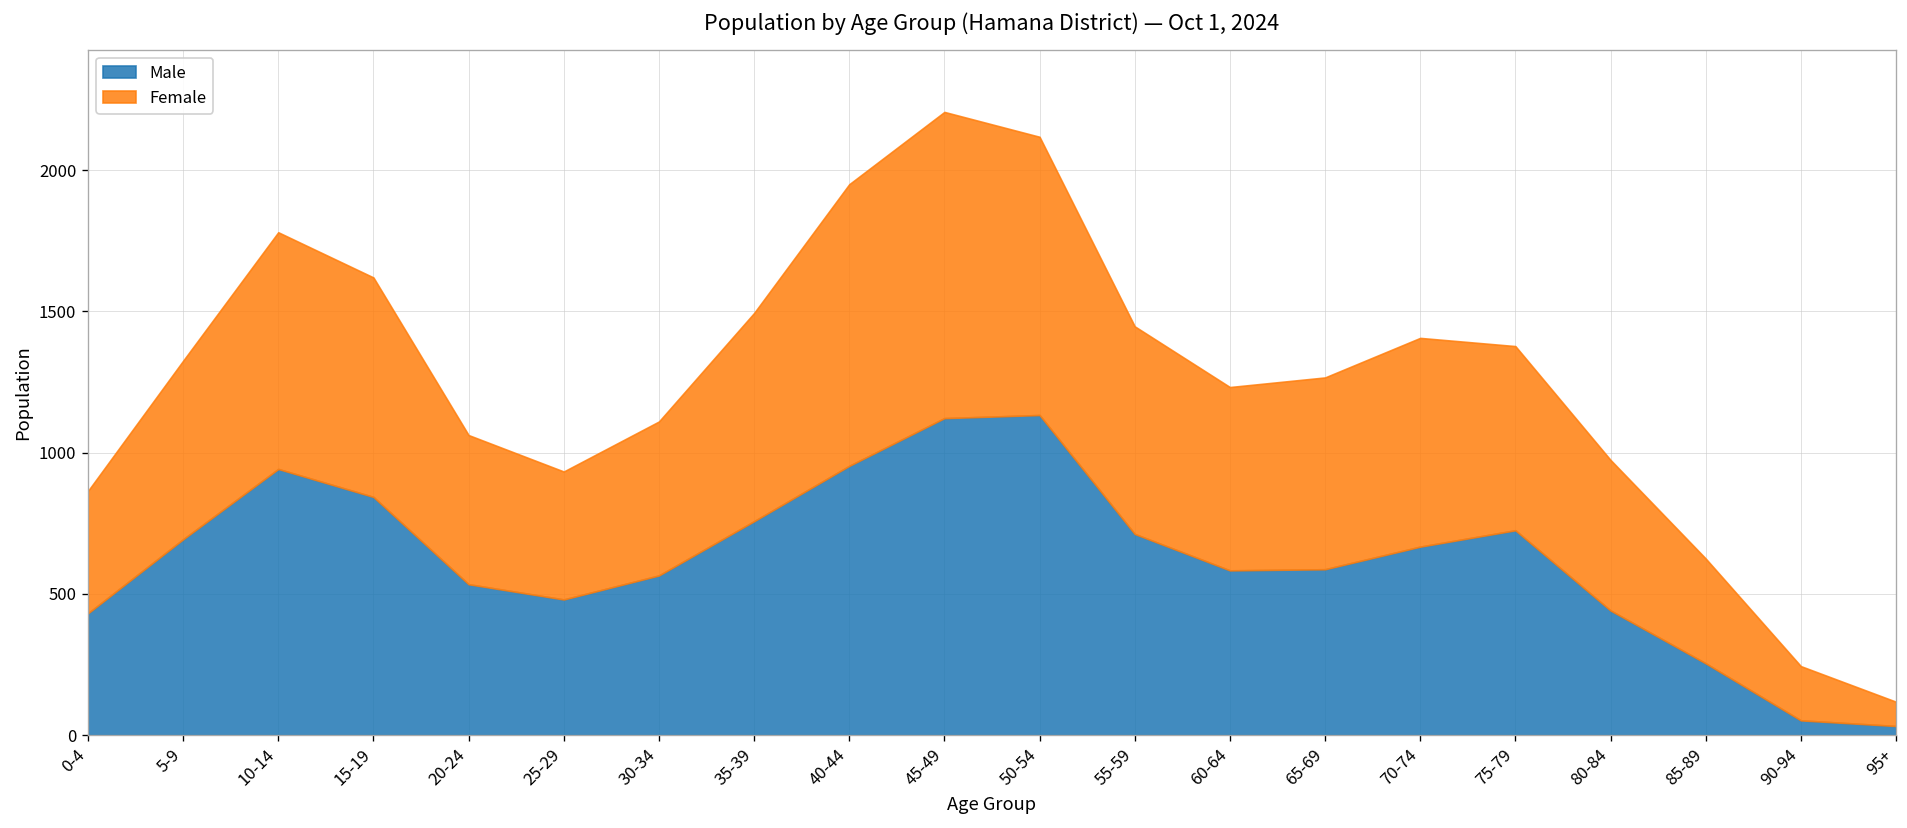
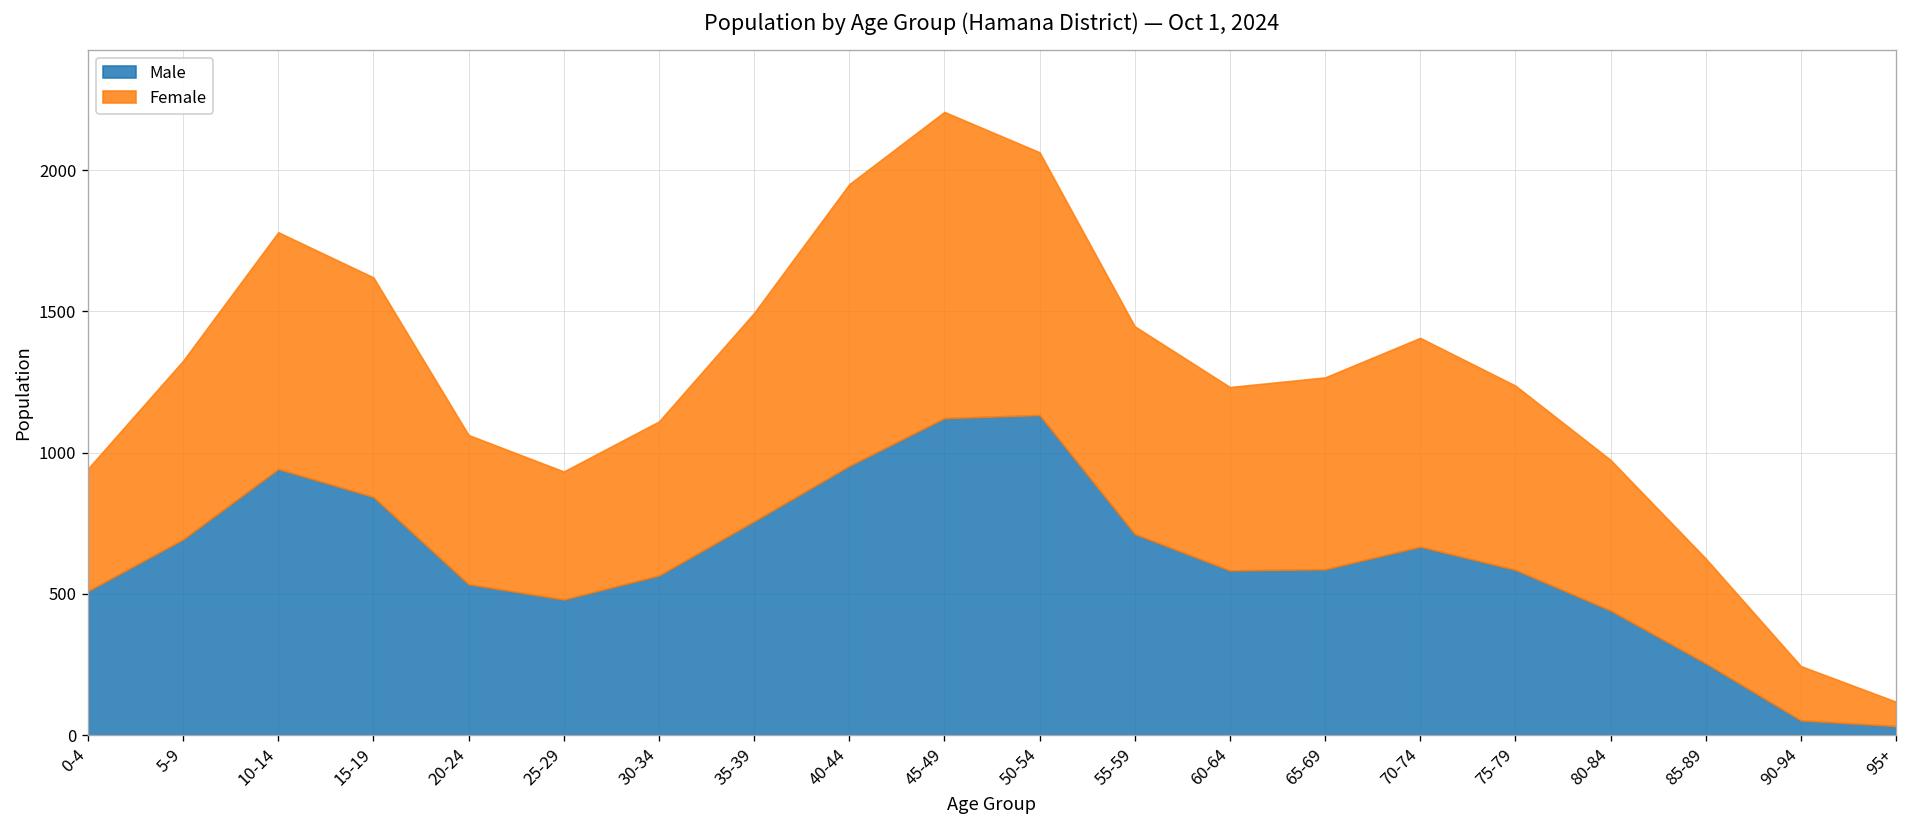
  {
    "Male": {
-     "0-4": 430,
+     "0-4": 510,
      "5-9": 690,
      "10-14": 940,
      "15-19": 840,
      "20-24": 530,
      "25-29": 480,
      "30-34": 570,
      "35-39": 760,
      "40-44": 950,
      "45-49": 1120,
      "50-54": 1130,
      "55-59": 710,
      "60-64": 580,
      "65-69": 590,
      "70-74": 670,
-     "75-79": 730,
+     "75-79": 590,
      "80-84": 440,
      "85-89": 250,
      "90-94": 50,
      "95+": 30
    },
    "Female": {
      "0-4": 430,
      "5-9": 630,
      "10-14": 840,
      "15-19": 780,
      "20-24": 530,
      "25-29": 450,
      "30-34": 550,
      "35-39": 740,
      "40-44": 1000,
      "45-49": 1080,
-     "50-54": 990,
+     "50-54": 930,
      "55-59": 740,
      "60-64": 650,
      "65-69": 680,
      "70-74": 740,
      "75-79": 650,
      "80-84": 530,
      "85-89": 370,
      "90-94": 190,
      "95+": 90
    }
  }
